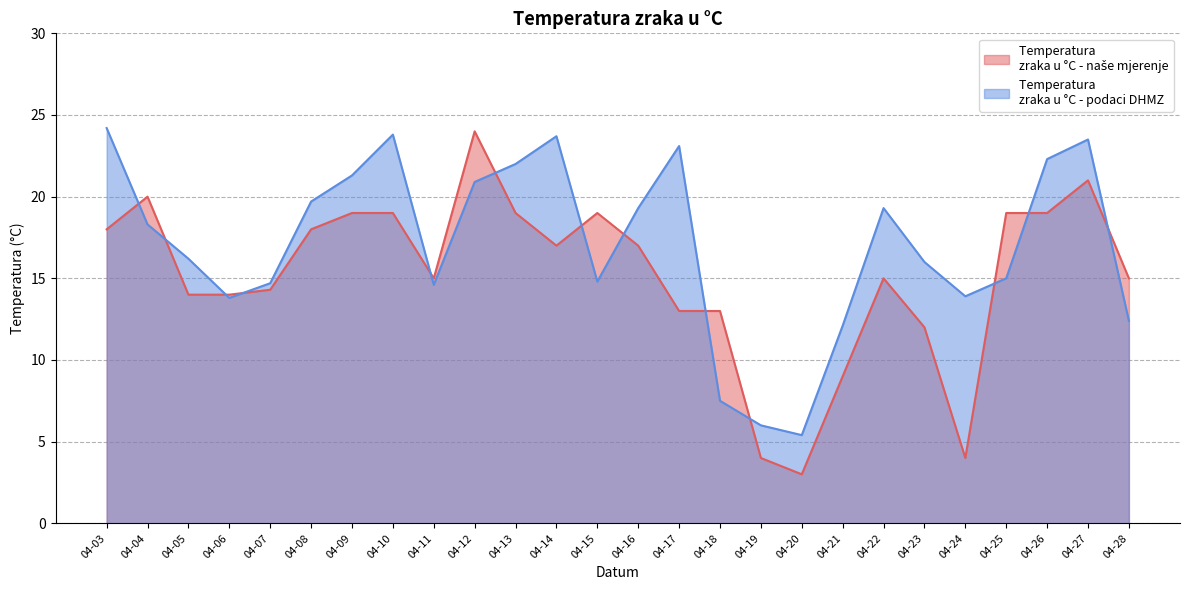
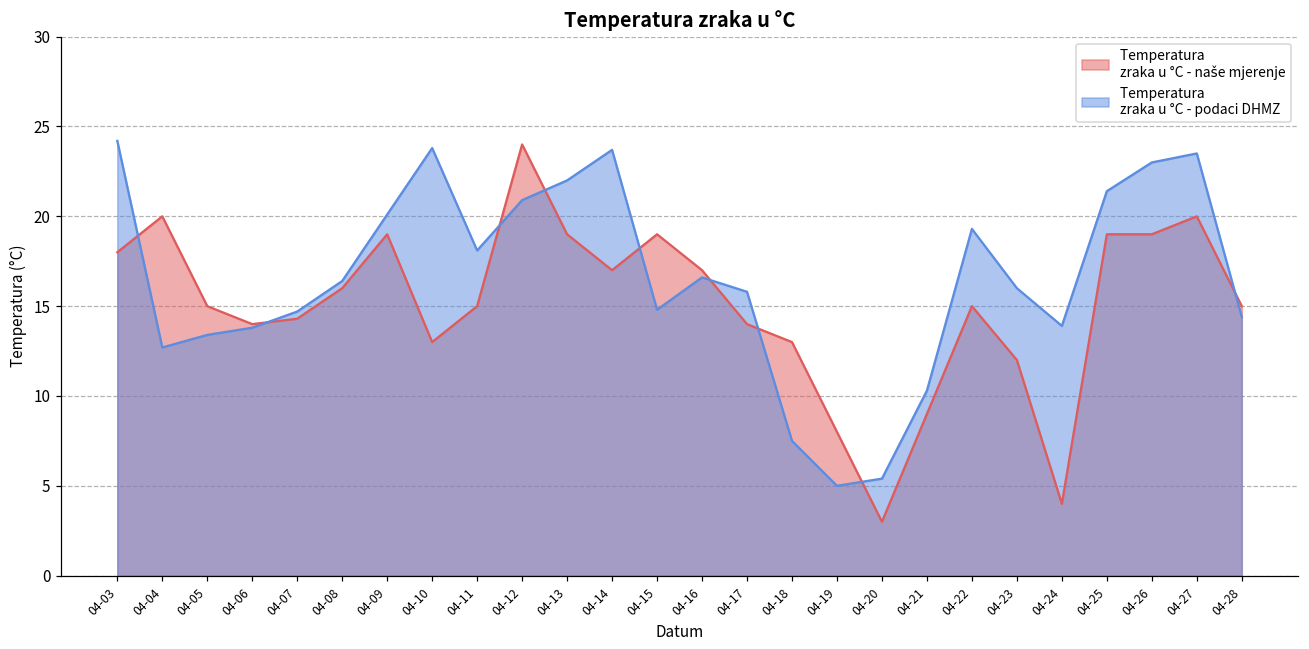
  {
    "Temperatura zraka u °C - naše mjerenje": {
      "04-03": 18,
      "04-04": 20,
-     "04-05": 14,
+     "04-05": 15,
      "04-06": 14,
      "04-07": 14.3,
-     "04-08": 18,
+     "04-08": 16,
      "04-09": 19,
-     "04-10": 19,
+     "04-10": 13,
      "04-11": 15,
      "04-12": 24,
      "04-13": 19,
      "04-14": 17,
      "04-15": 19,
      "04-16": 17,
-     "04-17": 13,
+     "04-17": 14,
      "04-18": 13,
-     "04-19": 4,
+     "04-19": 8,
      "04-20": 3,
      "04-21": 9,
      "04-22": 15,
      "04-23": 12,
      "04-24": 4,
      "04-25": 19,
      "04-26": 19,
-     "04-27": 21,
+     "04-27": 20,
      "04-28": 15
    },
    "Temperatura zraka u °C - podaci DHMZ": {
      "04-03": 24.2,
-     "04-04": 18.3,
-     "04-05": 16.2,
+     "04-04": 12.7,
+     "04-05": 13.4,
      "04-06": 13.8,
      "04-07": 14.7,
-     "04-08": 19.7,
-     "04-09": 21.3,
+     "04-08": 16.4,
+     "04-09": 20.1,
      "04-10": 23.8,
-     "04-11": 14.6,
+     "04-11": 18.1,
      "04-12": 20.9,
      "04-13": 22.0,
      "04-14": 23.7,
      "04-15": 14.8,
-     "04-16": 19.3,
-     "04-17": 23.1,
+     "04-16": 16.6,
+     "04-17": 15.8,
      "04-18": 7.5,
-     "04-19": 6,
+     "04-19": 5,
      "04-20": 5.4,
-     "04-21": 12.1,
+     "04-21": 10.3,
      "04-22": 19.3,
      "04-23": 16.0,
      "04-24": 13.9,
-     "04-25": 15.0,
-     "04-26": 22.3,
+     "04-25": 21.4,
+     "04-26": 23.0,
      "04-27": 23.5,
-     "04-28": 12.4
+     "04-28": 14.4
    }
  }
